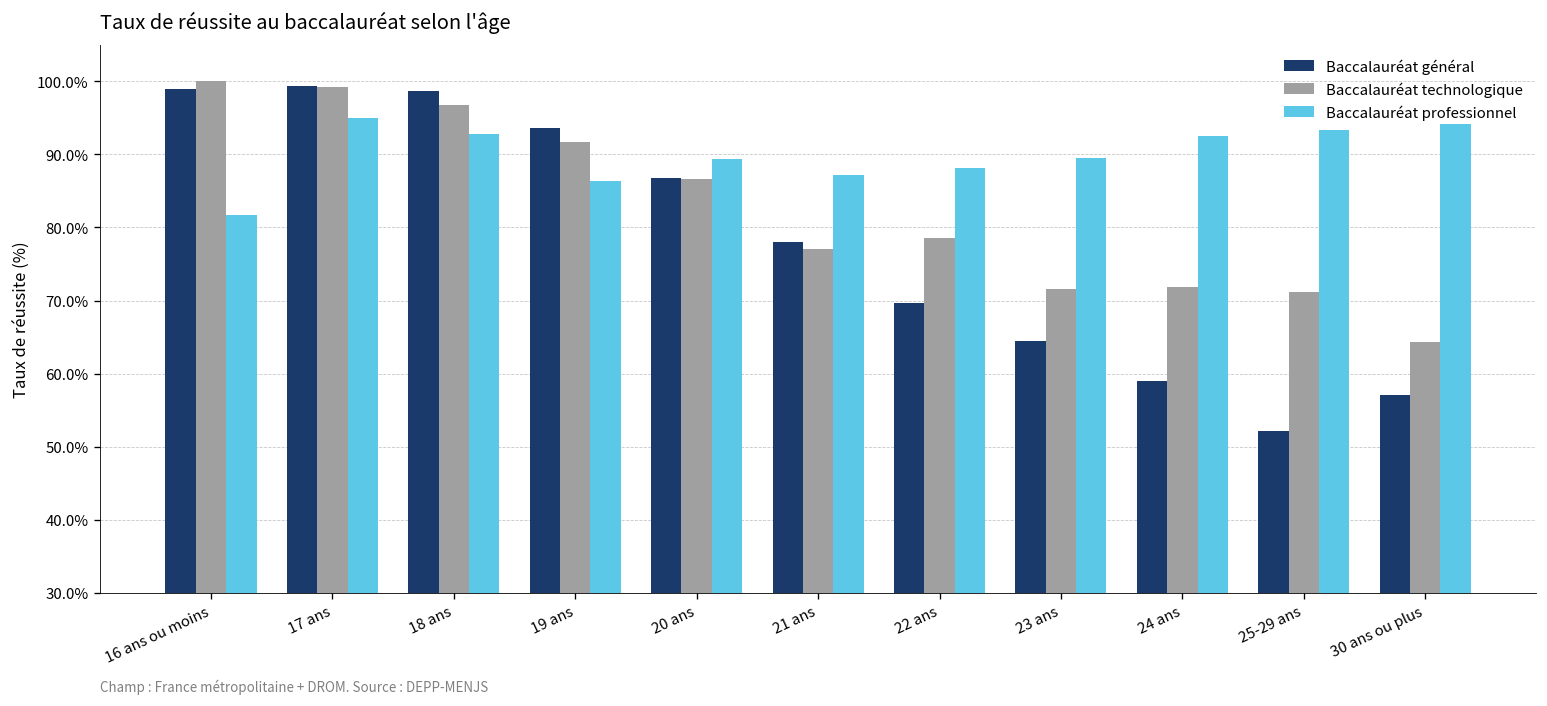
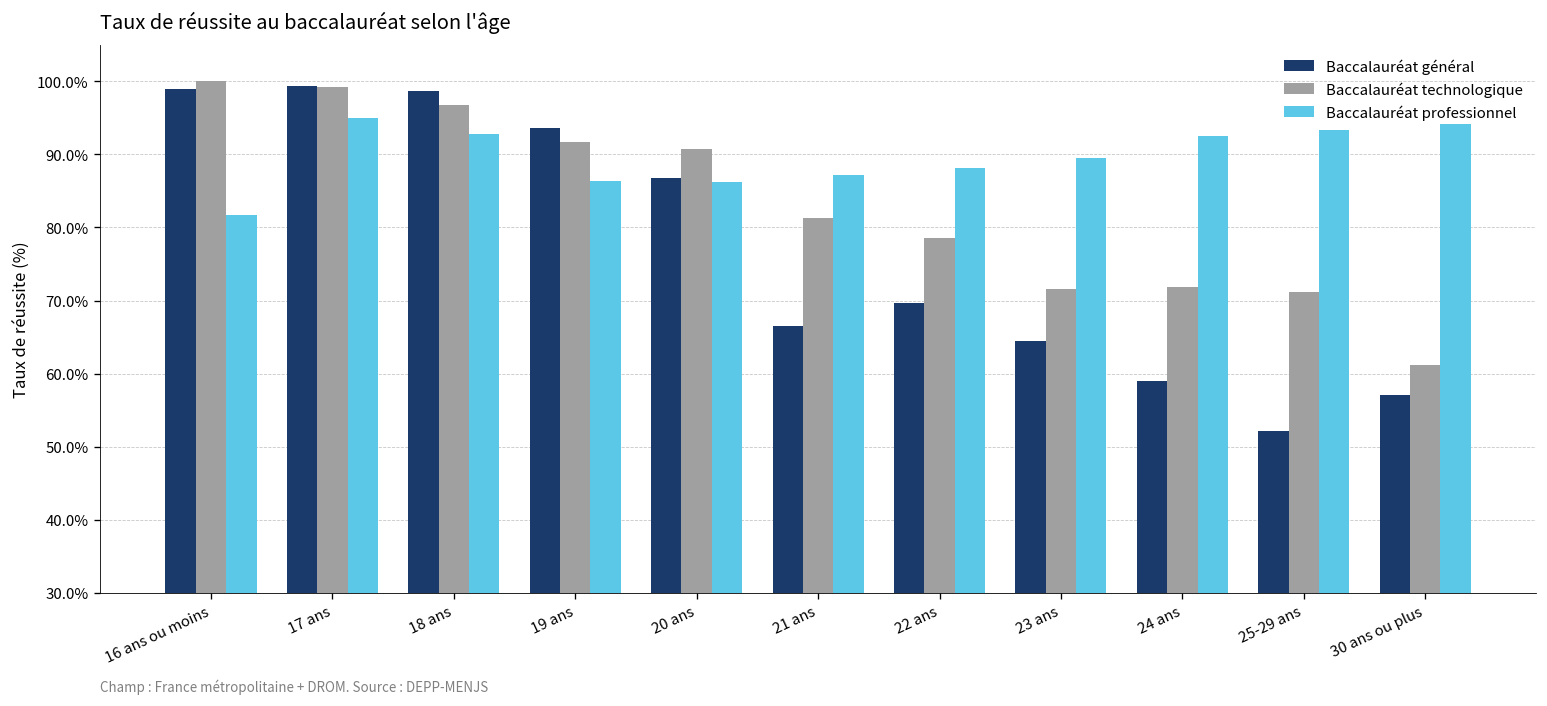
  {
    "Baccalauréat général": {
      "16 ans ou moins": "99%",
      "17 ans": "99%",
      "18 ans": "99%",
      "19 ans": "94%",
      "20 ans": "87%",
-     "21 ans": "78%",
+     "21 ans": "67%",
      "22 ans": "70%",
      "23 ans": "64%",
      "24 ans": "59%",
      "25-29 ans": "52%",
      "30 ans ou plus": "57%"
    },
    "Baccalauréat technologique": {
      "16 ans ou moins": "100%",
      "17 ans": "99%",
      "18 ans": "97%",
      "19 ans": "92%",
-     "20 ans": "87%",
-     "21 ans": "77%",
+     "20 ans": "91%",
+     "21 ans": "81%",
      "22 ans": "79%",
      "23 ans": "72%",
      "24 ans": "72%",
      "25-29 ans": "71%",
-     "30 ans ou plus": "64%"
+     "30 ans ou plus": "61%"
    },
    "Baccalauréat professionnel": {
      "16 ans ou moins": "82%",
      "17 ans": "95%",
      "18 ans": "93%",
      "19 ans": "86%",
-     "20 ans": "89%",
+     "20 ans": "86%",
      "21 ans": "87%",
      "22 ans": "88%",
      "23 ans": "89%",
      "24 ans": "93%",
      "25-29 ans": "93%",
      "30 ans ou plus": "94%"
    }
  }
